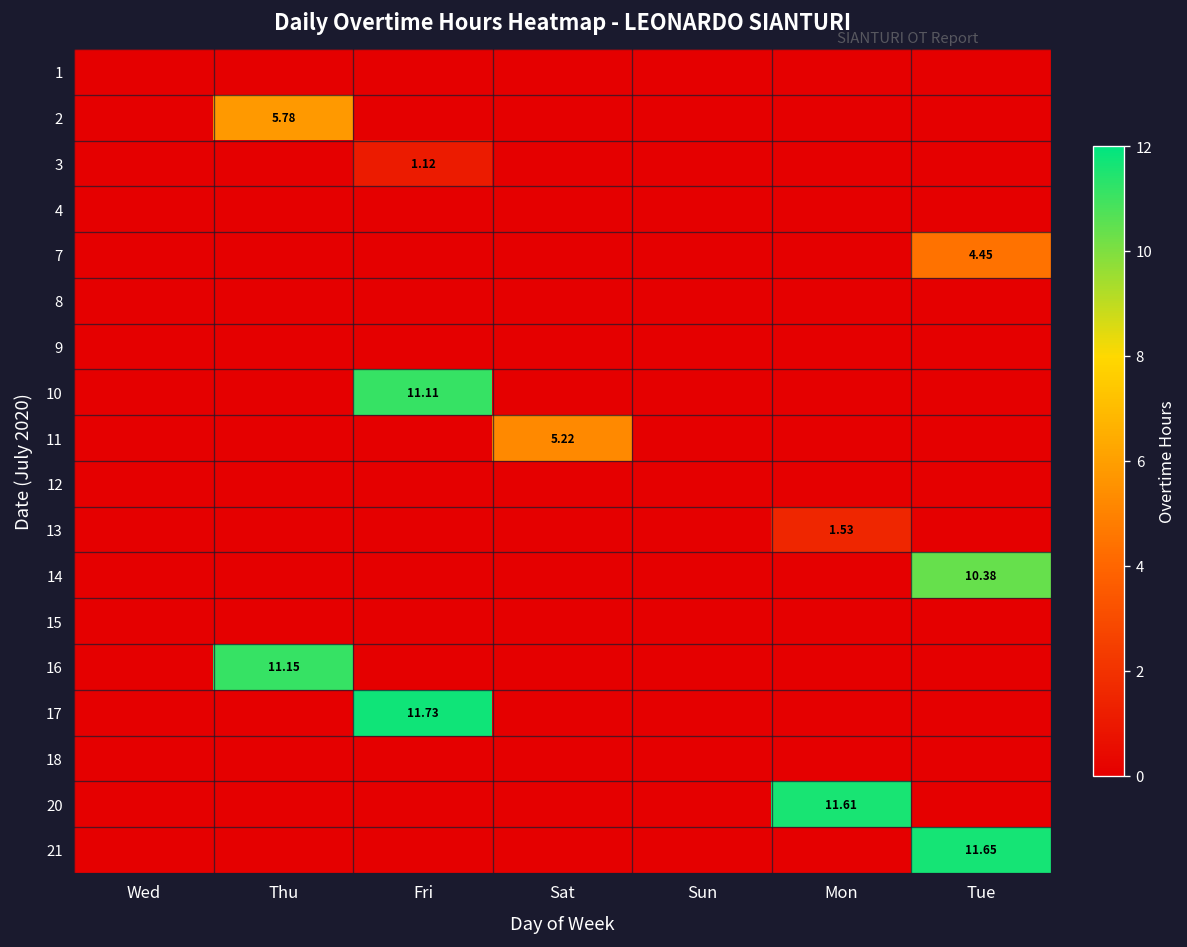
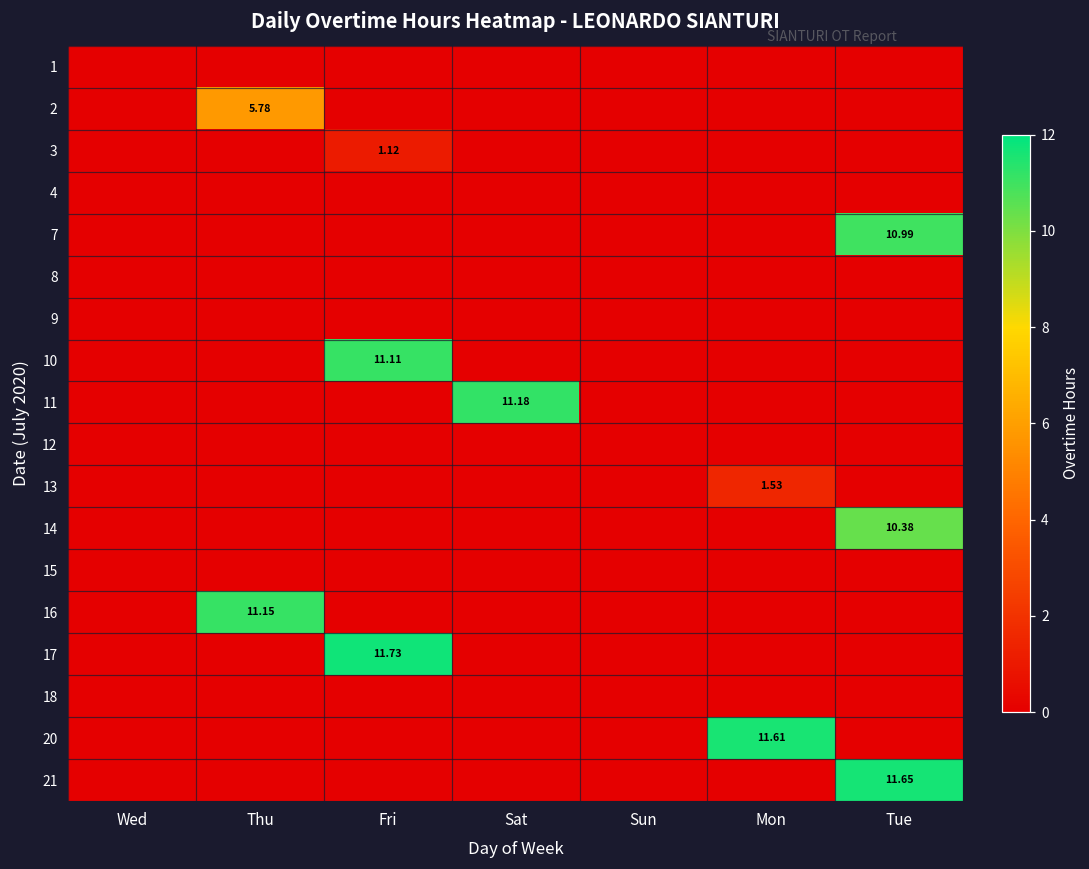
  {
    "2": {
      "Thu": 5.78
    },
    "3": {
      "Fri": 1.12
    },
    "7": {
-     "Tue": 4.45
+     "Tue": 10.99
    },
    "10": {
      "Fri": 11.11
    },
    "11": {
-     "Sat": 5.22
+     "Sat": 11.18
    },
    "13": {
      "Mon": 1.53
    },
    "14": {
      "Tue": 10.38
    },
    "16": {
      "Thu": 11.15
    },
    "17": {
      "Fri": 11.73
    },
    "20": {
      "Mon": 11.61
    },
    "21": {
      "Tue": 11.65
    }
  }
